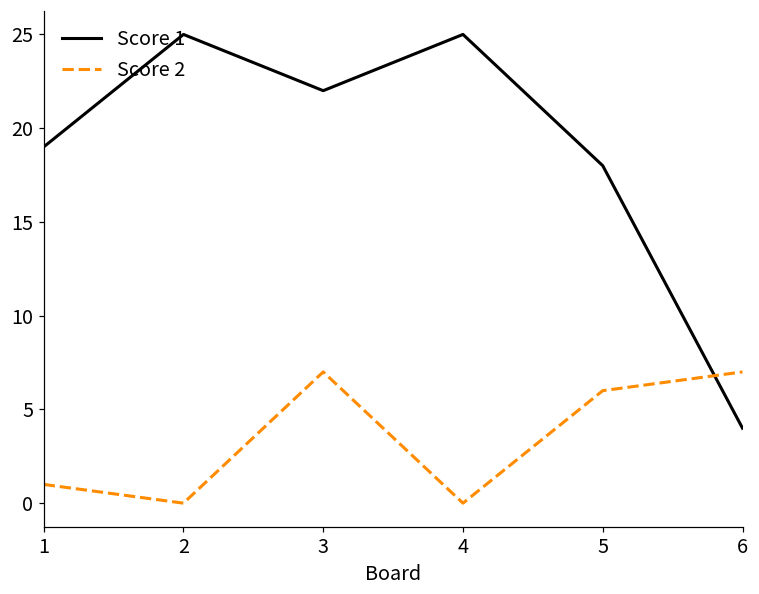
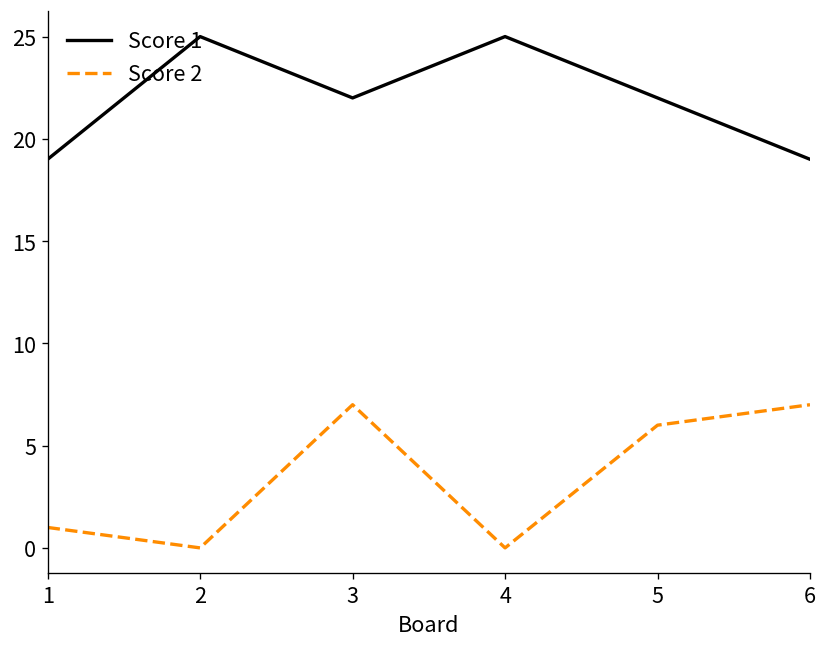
  {
    "Score 1": {
      "1": 19,
      "2": 25,
      "3": 22,
      "4": 25,
-     "5": 18,
-     "6": 4
+     "5": 22,
+     "6": 19
    },
    "Score 2": {
      "1": 1,
      "2": 0,
      "3": 7,
      "4": 0,
      "5": 6,
      "6": 7
    }
  }
